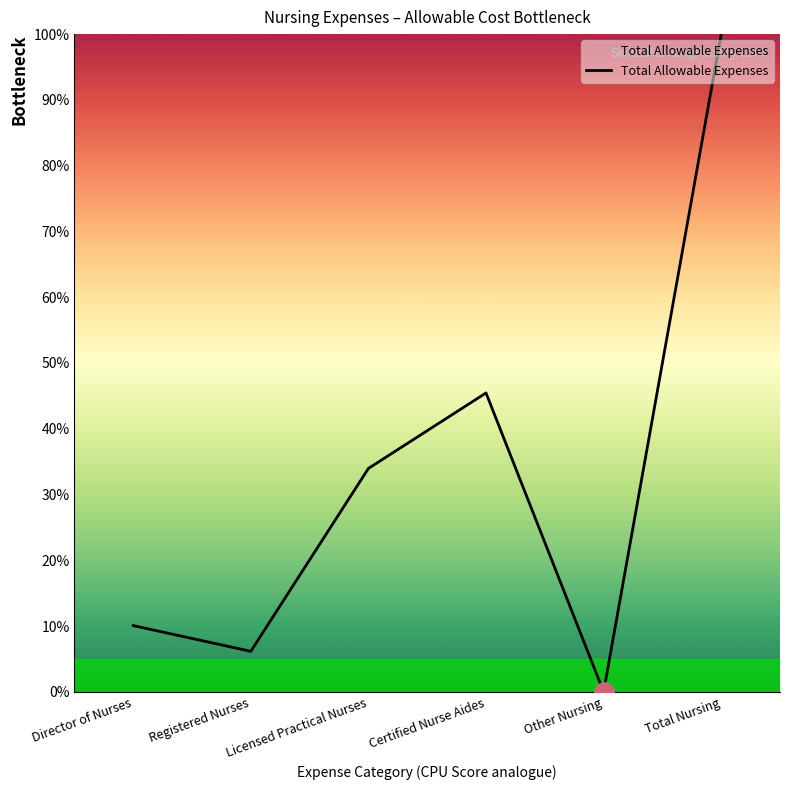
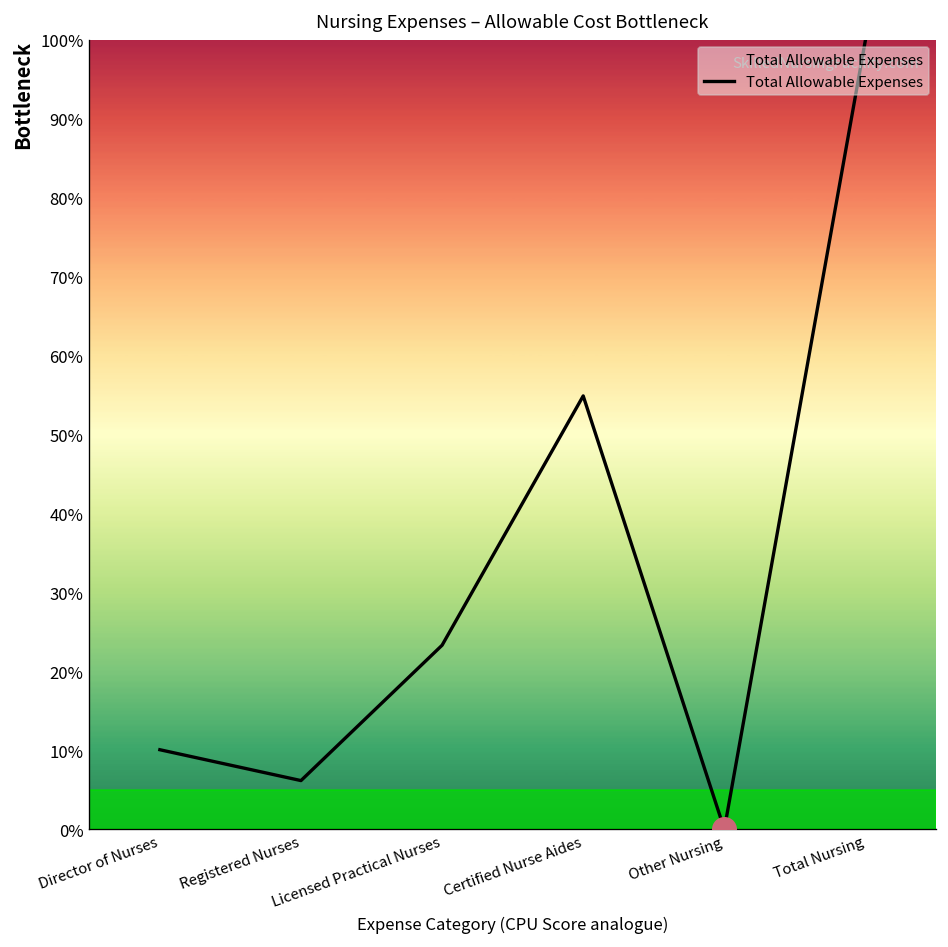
  {
    "Total Allowable Expenses": {
      "Director of Nurses": "10%",
      "Registered Nurses": "6%",
-     "Licensed Practical Nurses": "34%",
-     "Certified Nurse Aides": "45%",
+     "Licensed Practical Nurses": "23%",
+     "Certified Nurse Aides": "55%",
      "Total Nursing": "100%"
    }
  }
